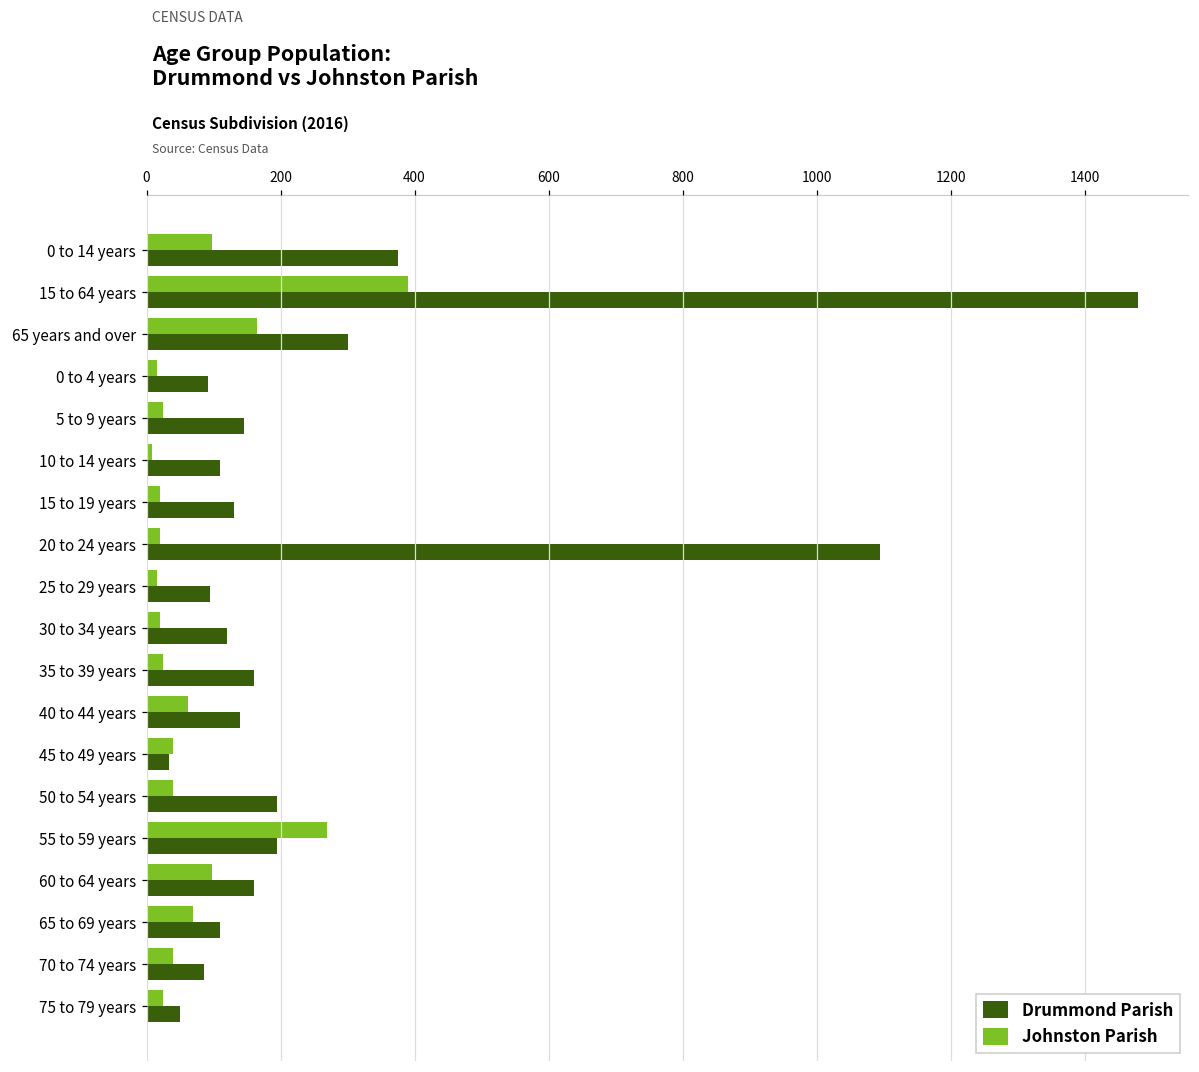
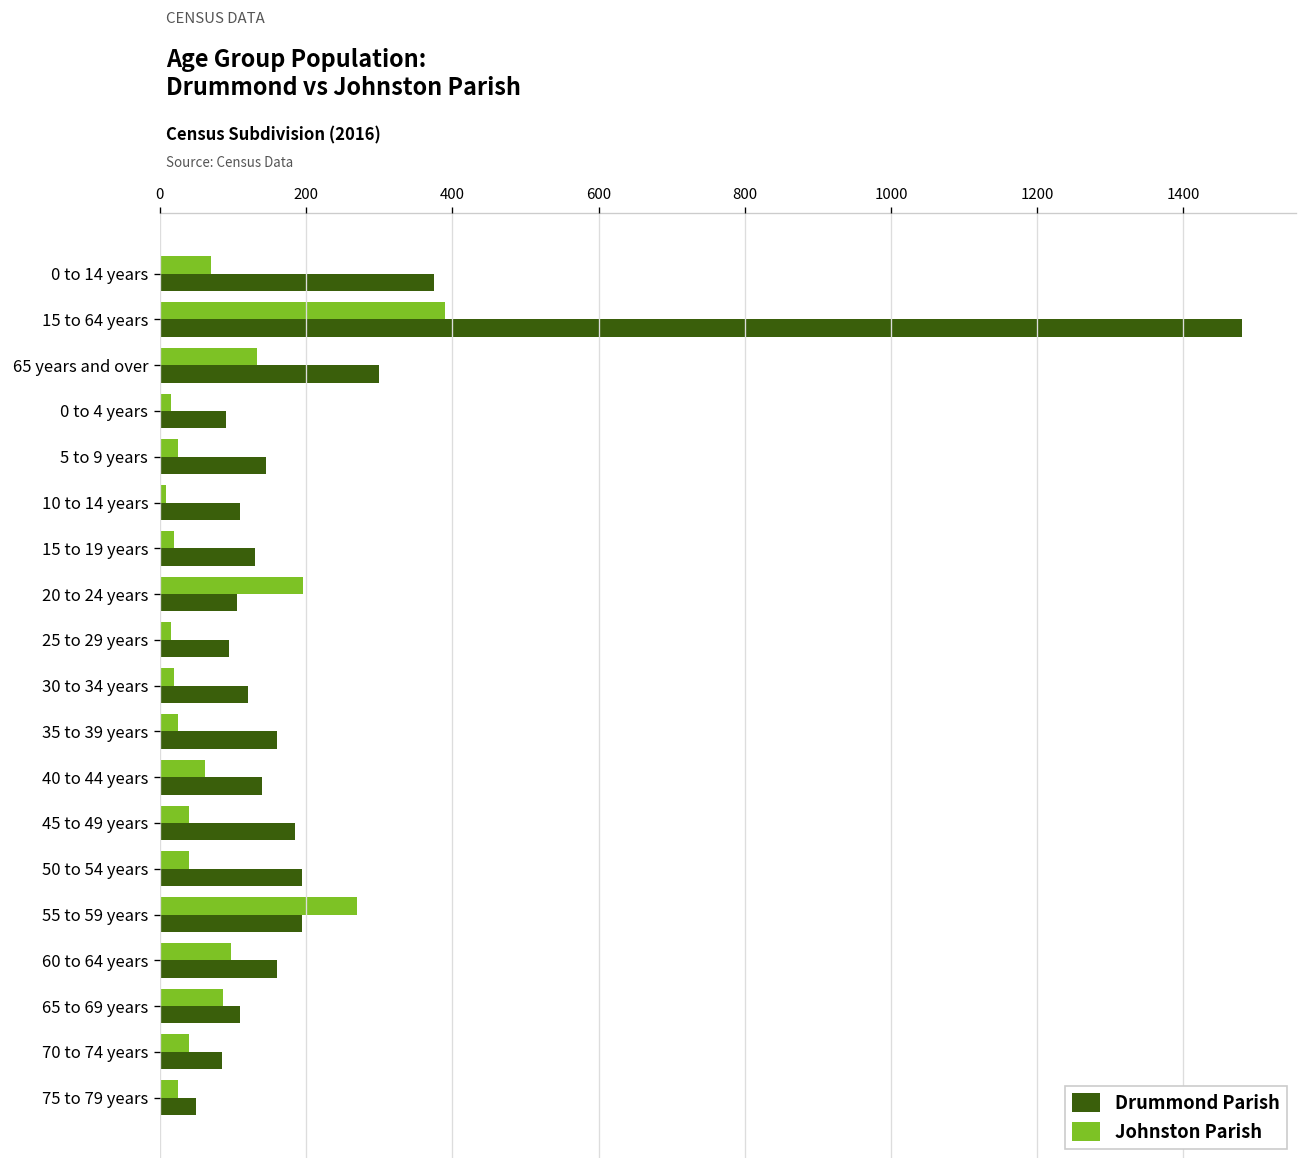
  {
    "Drummond Parish": {
      "0 to 14 years": 380,
      "15 to 64 years": 1480,
      "65 years and over": 300,
      "0 to 4 years": 90,
      "5 to 9 years": 150,
      "10 to 14 years": 110,
      "15 to 19 years": 130,
-     "20 to 24 years": 1100,
+     "20 to 24 years": 110,
      "25 to 29 years": 100,
      "30 to 34 years": 120,
      "35 to 39 years": 160,
      "40 to 44 years": 140,
-     "45 to 49 years": 30,
+     "45 to 49 years": 190,
      "50 to 54 years": 200,
      "55 to 59 years": 200,
      "60 to 64 years": 160,
      "65 to 69 years": 110,
      "70 to 74 years": 90,
      "75 to 79 years": 50
    },
    "Johnston Parish": {
-     "0 to 14 years": 100,
+     "0 to 14 years": 70,
      "15 to 64 years": 390,
-     "65 years and over": 170,
+     "65 years and over": 130,
      "0 to 4 years": 20,
      "5 to 9 years": 30,
      "10 to 14 years": 10,
      "15 to 19 years": 20,
-     "20 to 24 years": 20,
+     "20 to 24 years": 200,
      "25 to 29 years": 20,
      "30 to 34 years": 20,
      "35 to 39 years": 30,
      "40 to 44 years": 60,
      "45 to 49 years": 40,
      "50 to 54 years": 40,
      "55 to 59 years": 270,
      "60 to 64 years": 100,
-     "65 to 69 years": 70,
+     "65 to 69 years": 90,
      "70 to 74 years": 40,
      "75 to 79 years": 30
    }
  }
